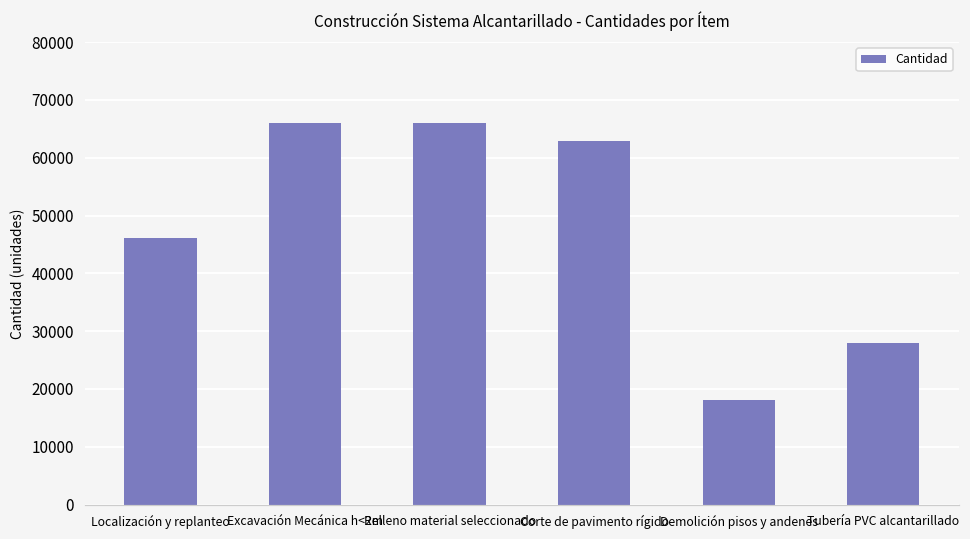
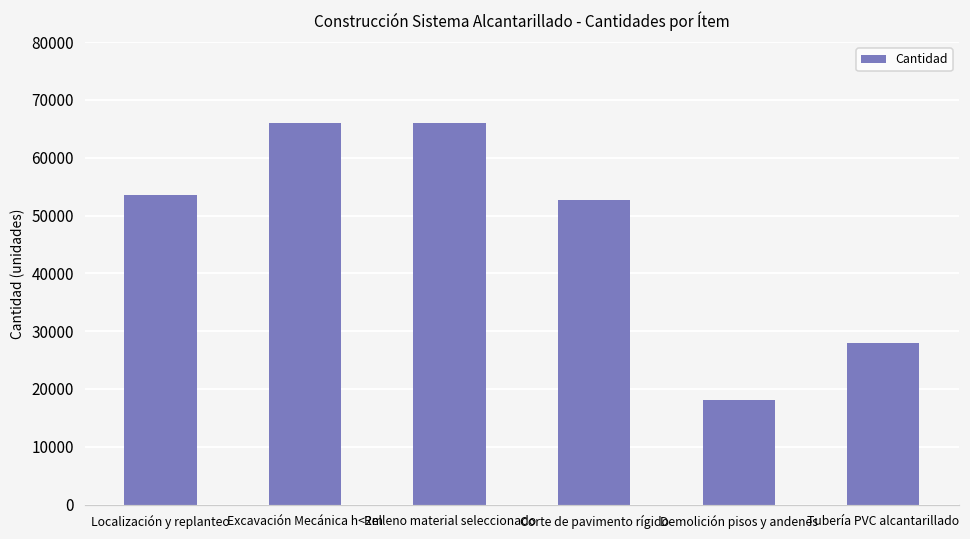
  {
-   "Localización y replanteo": 46000,
+   "Localización y replanteo": 53000,
    "Excavación Mecánica h<2m": 66000,
    "Relleno material seleccionado": 66000,
-   "Corte de pavimento rígido": 63000,
+   "Corte de pavimento rígido": 53000,
    "Demolición pisos y andenes": 18000,
    "Tubería PVC alcantarillado": 28000
  }
